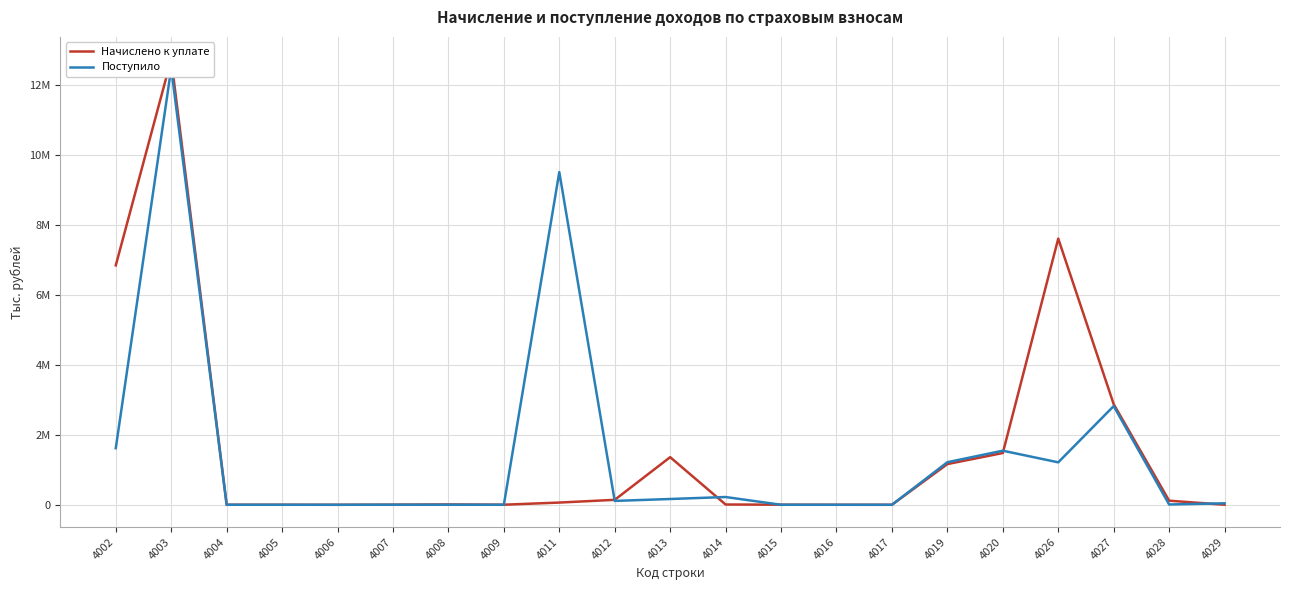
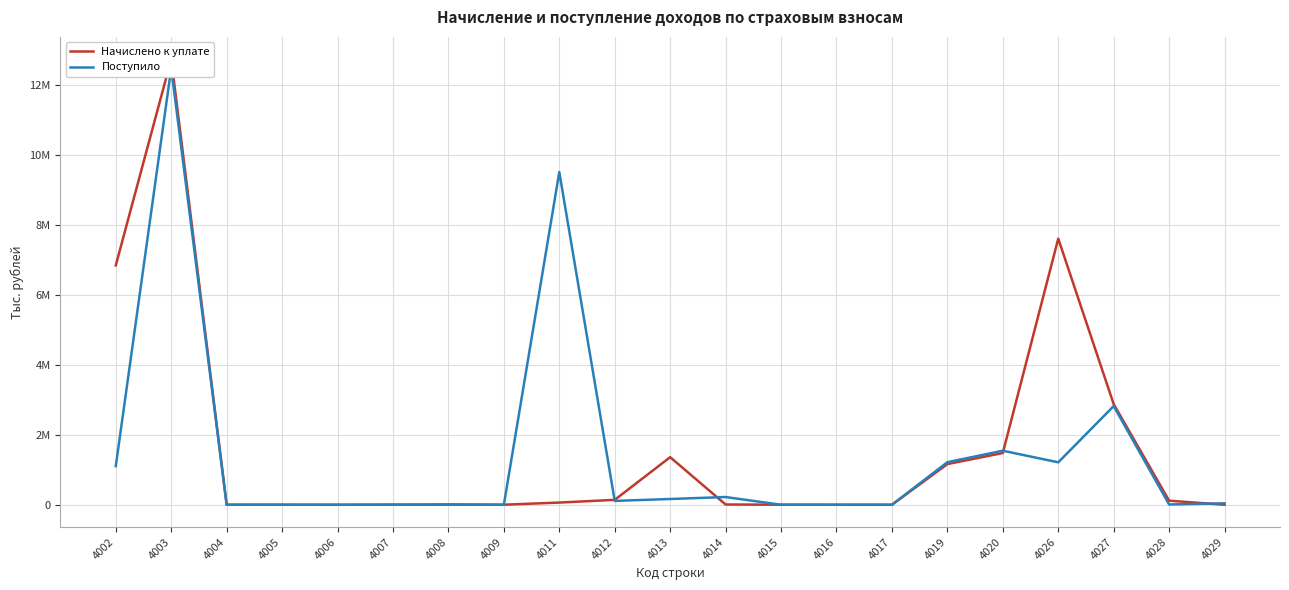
  {
    "Начислено к уплате": {
      "4002": 6800000,
      "4011": 100000,
      "4013": 1400000,
      "4014": 0,
      "4026": 7600000,
      "4028": 100000
    },
    "Поступило": {
-     "4002": 1600000,
+     "4002": 1100000,
      "4011": 9500000,
      "4013": 200000,
      "4014": 200000,
      "4026": 1200000,
      "4028": 0
    }
  }
